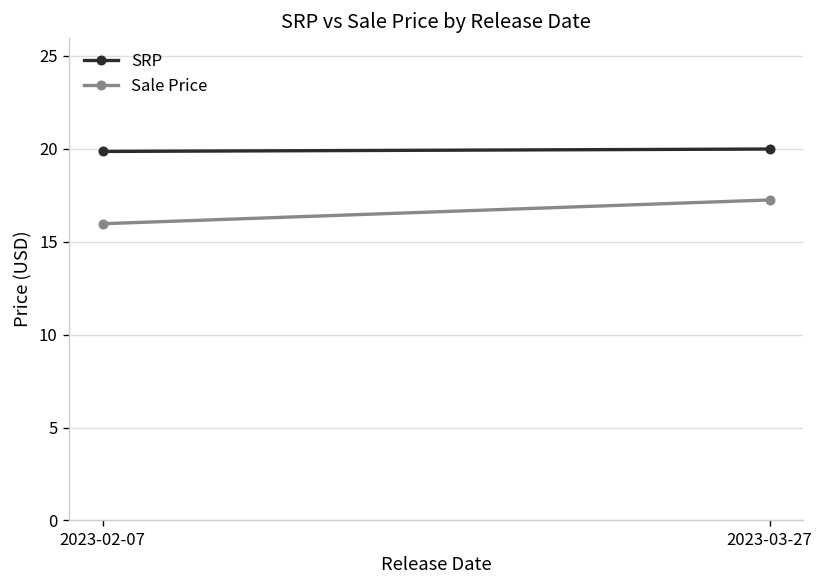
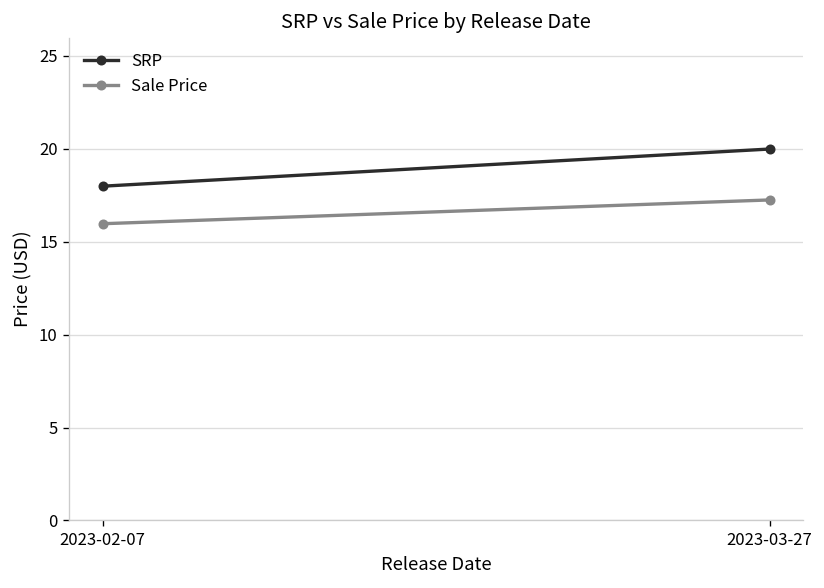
  {
    "SRP": {
-     "2023-02-07": 19.9,
+     "2023-02-07": 18.0,
      "2023-03-27": 20.0
    },
    "Sale Price": {
      "2023-02-07": 16.0,
      "2023-03-27": 17.3
    }
  }
